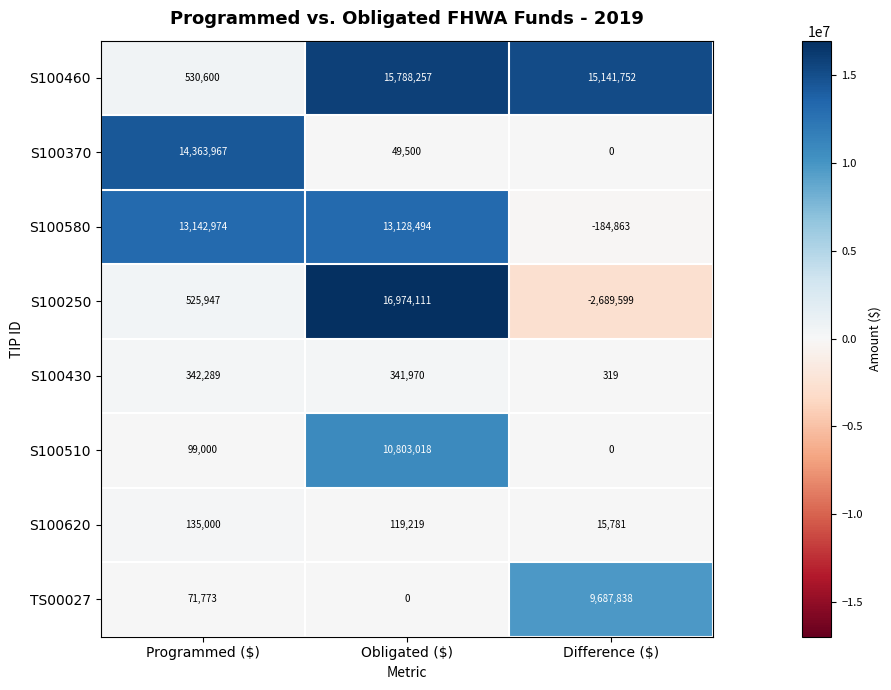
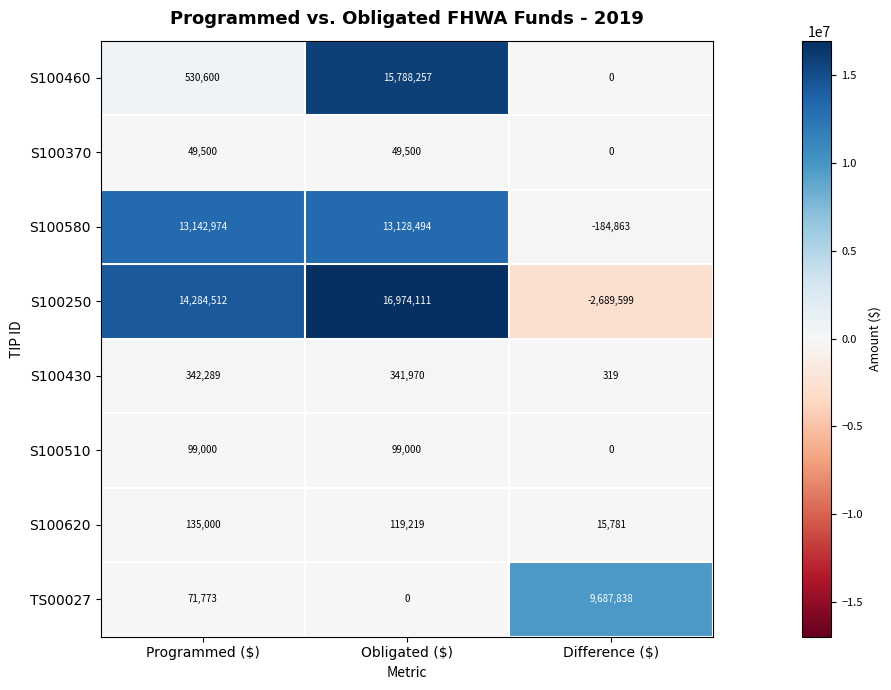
  {
    "S100460": {
      "Programmed ($)": "530,600",
      "Obligated ($)": "15,788,257",
-     "Difference ($)": "15,141,752"
+     "Difference ($)": "0"
    },
    "S100370": {
-     "Programmed ($)": "14,363,967",
+     "Programmed ($)": "49,500",
      "Obligated ($)": "49,500",
      "Difference ($)": "0"
    },
    "S100580": {
      "Programmed ($)": "13,142,974",
      "Obligated ($)": "13,128,494",
      "Difference ($)": "-184,863"
    },
    "S100250": {
-     "Programmed ($)": "525,947",
+     "Programmed ($)": "14,284,512",
      "Obligated ($)": "16,974,111",
      "Difference ($)": "-2,689,599"
    },
    "S100430": {
      "Programmed ($)": "342,289",
      "Obligated ($)": "341,970",
      "Difference ($)": "319"
    },
    "S100510": {
      "Programmed ($)": "99,000",
-     "Obligated ($)": "10,803,018",
+     "Obligated ($)": "99,000",
      "Difference ($)": "0"
    },
    "S100620": {
      "Programmed ($)": "135,000",
      "Obligated ($)": "119,219",
      "Difference ($)": "15,781"
    },
    "TS00027": {
      "Programmed ($)": "71,773",
      "Obligated ($)": "0",
      "Difference ($)": "9,687,838"
    }
  }
